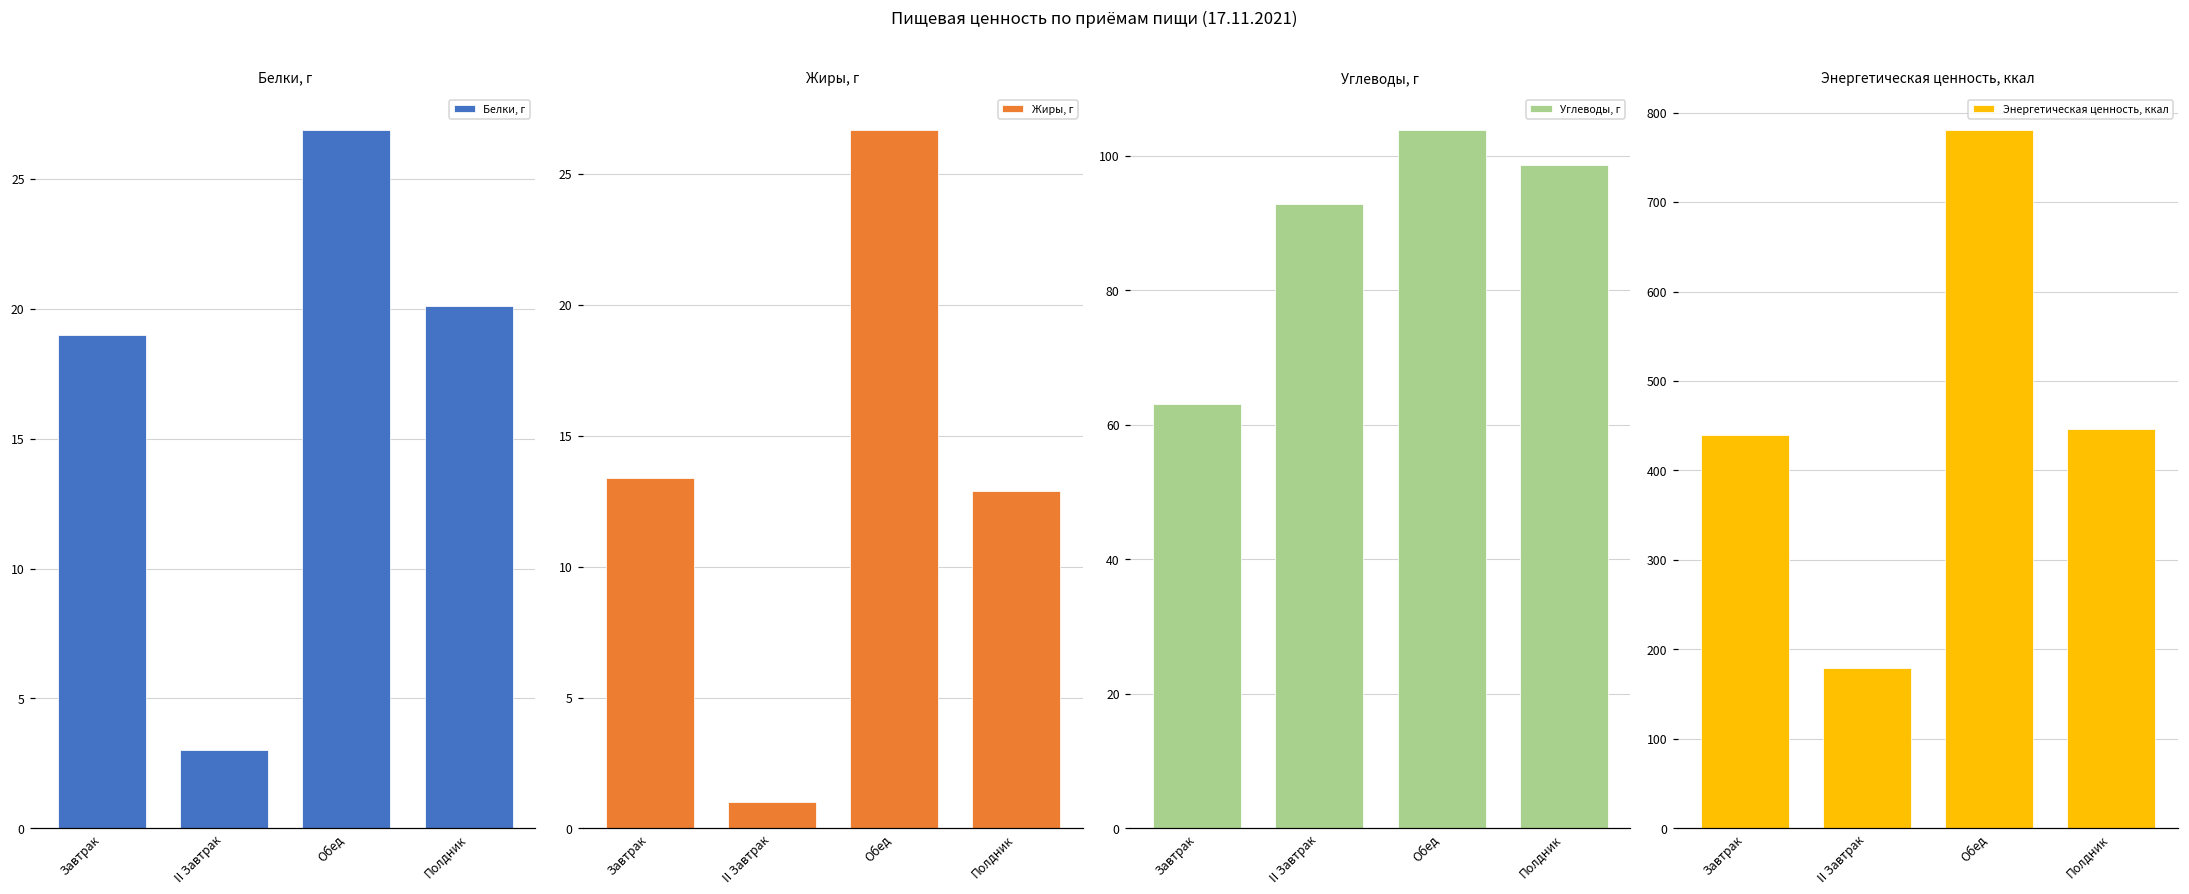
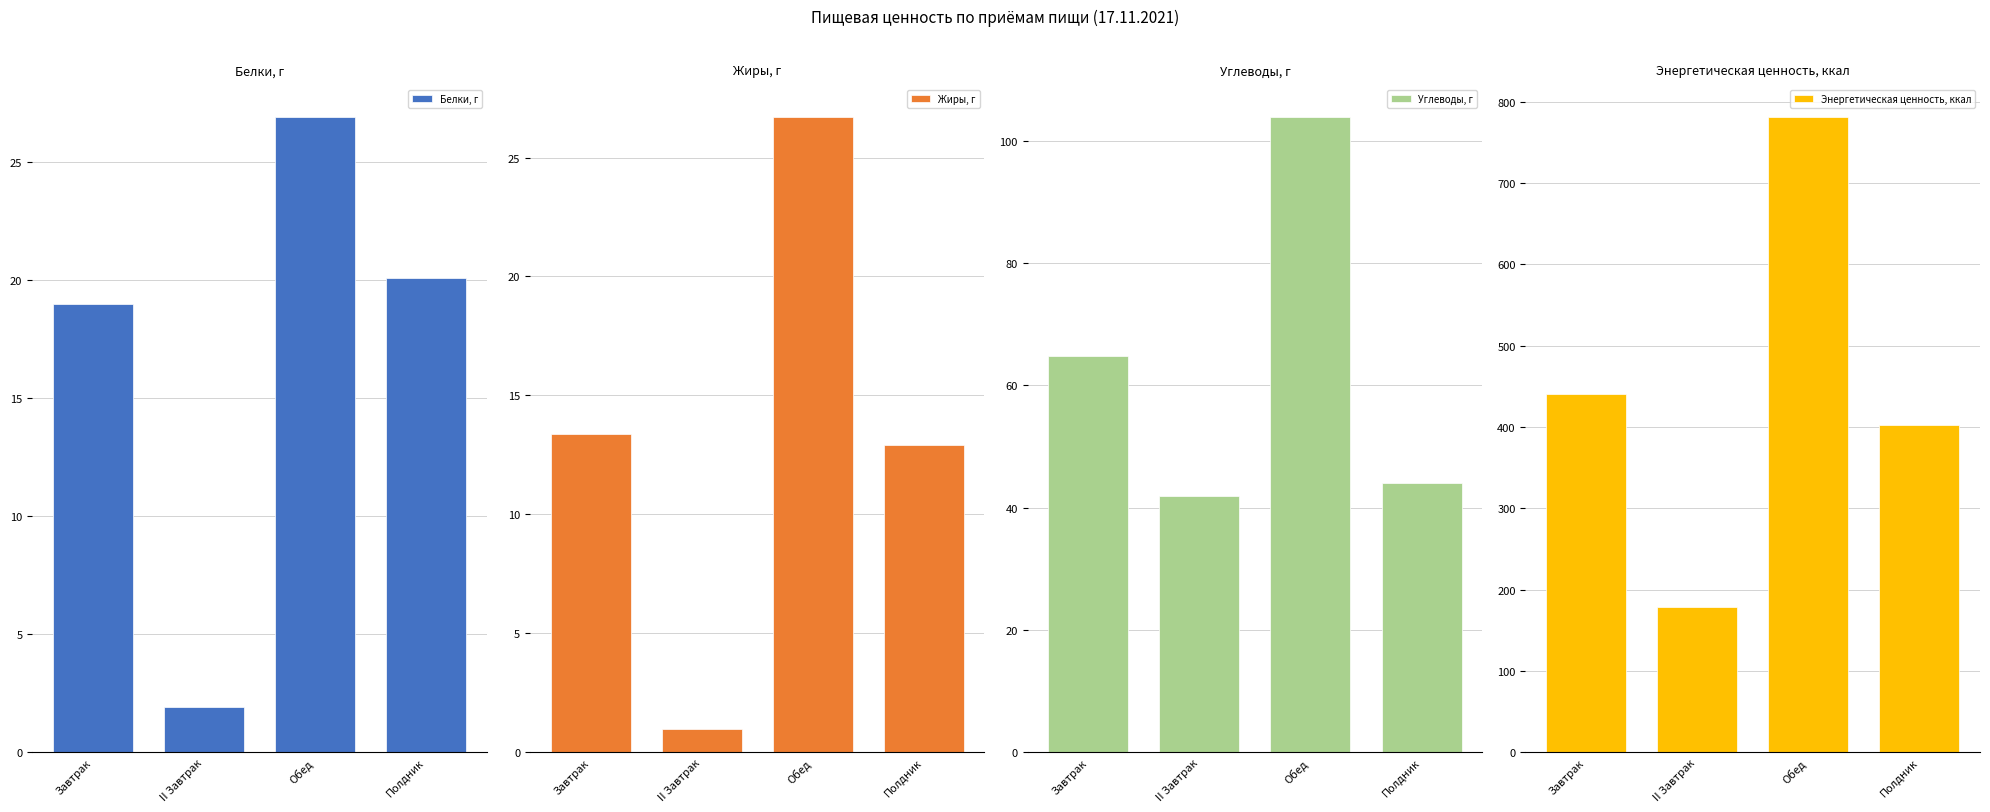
  {
    "Белки, г": {
      "Завтрак": 19.0,
-     "II Завтрак": 3.0,
+     "II Завтрак": 1.9,
      "Обед": 26.9,
      "Полдник": 20.1
    },
    "Жиры, г": {
      "Завтрак": 13.4,
      "II Завтрак": 1.0,
      "Обед": 26.7,
      "Полдник": 12.9
    },
    "Углеводы, г": {
-     "Завтрак": 63,
-     "II Завтрак": 93,
+     "Завтрак": 65,
+     "II Завтрак": 42,
      "Обед": 104,
-     "Полдник": 99
+     "Полдник": 44
    },
    "Энергетическая ценность, ккал": {
      "Завтрак": 440,
      "II Завтрак": 180,
      "Обед": 780,
-     "Полдник": 450
+     "Полдник": 400
    }
  }
